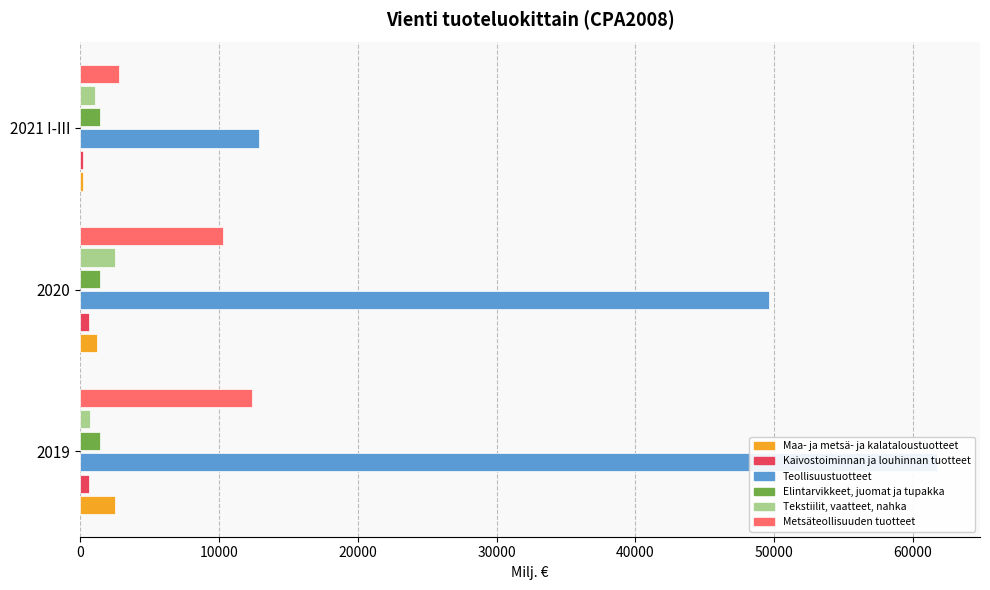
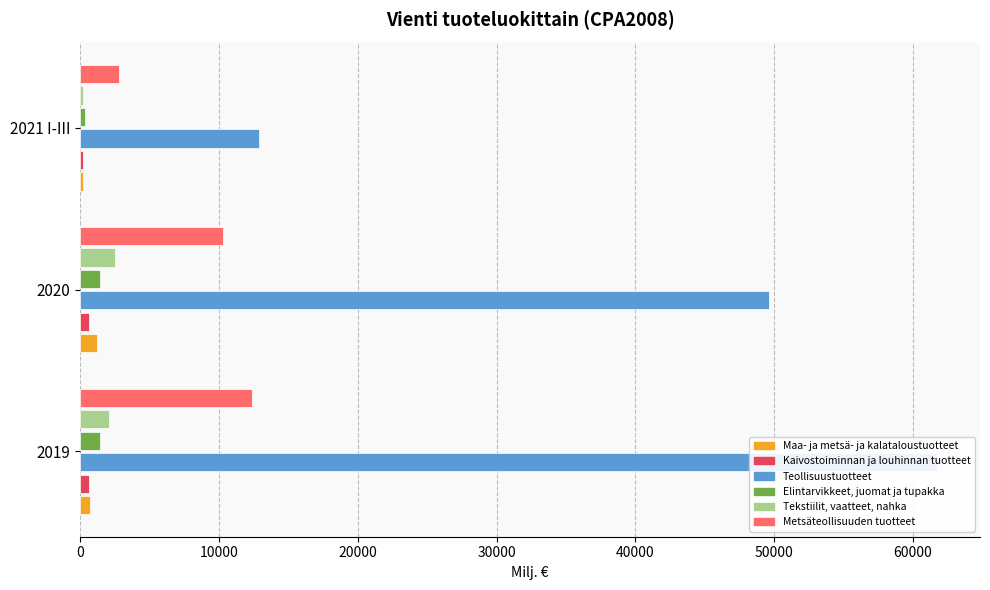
  {
    "Maa- ja metsä- ja kalataloustuotteet": {
      "2020": 1200,
-     "2019": 2500
+     "2019": 700
    },
    "Teollisuustuotteet": {
      "2021 I-III": 12900,
      "2020": 49600
    },
    "Elintarvikkeet, juomat ja tupakka": {
-     "2021 I-III": 1400,
+     "2021 I-III": 300,
      "2020": 1400,
      "2019": 1400
    },
    "Tekstiilit, vaatteet, nahka": {
-     "2021 I-III": 1100,
+     "2021 I-III": 200,
      "2020": 2500,
-     "2019": 700
+     "2019": 2100
    }
  }
